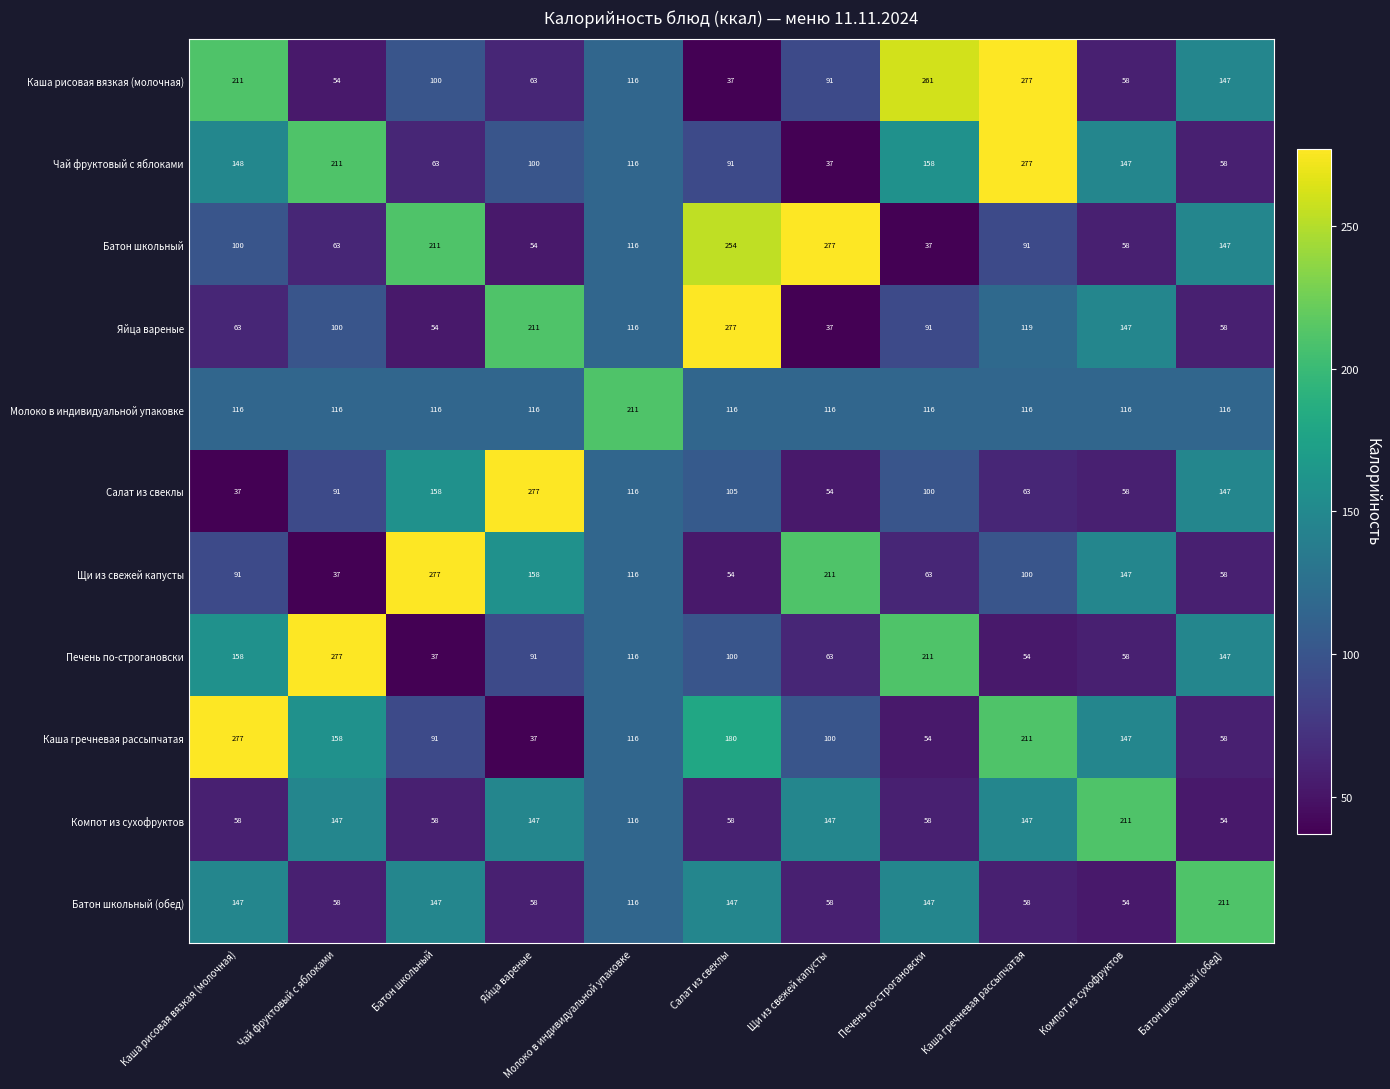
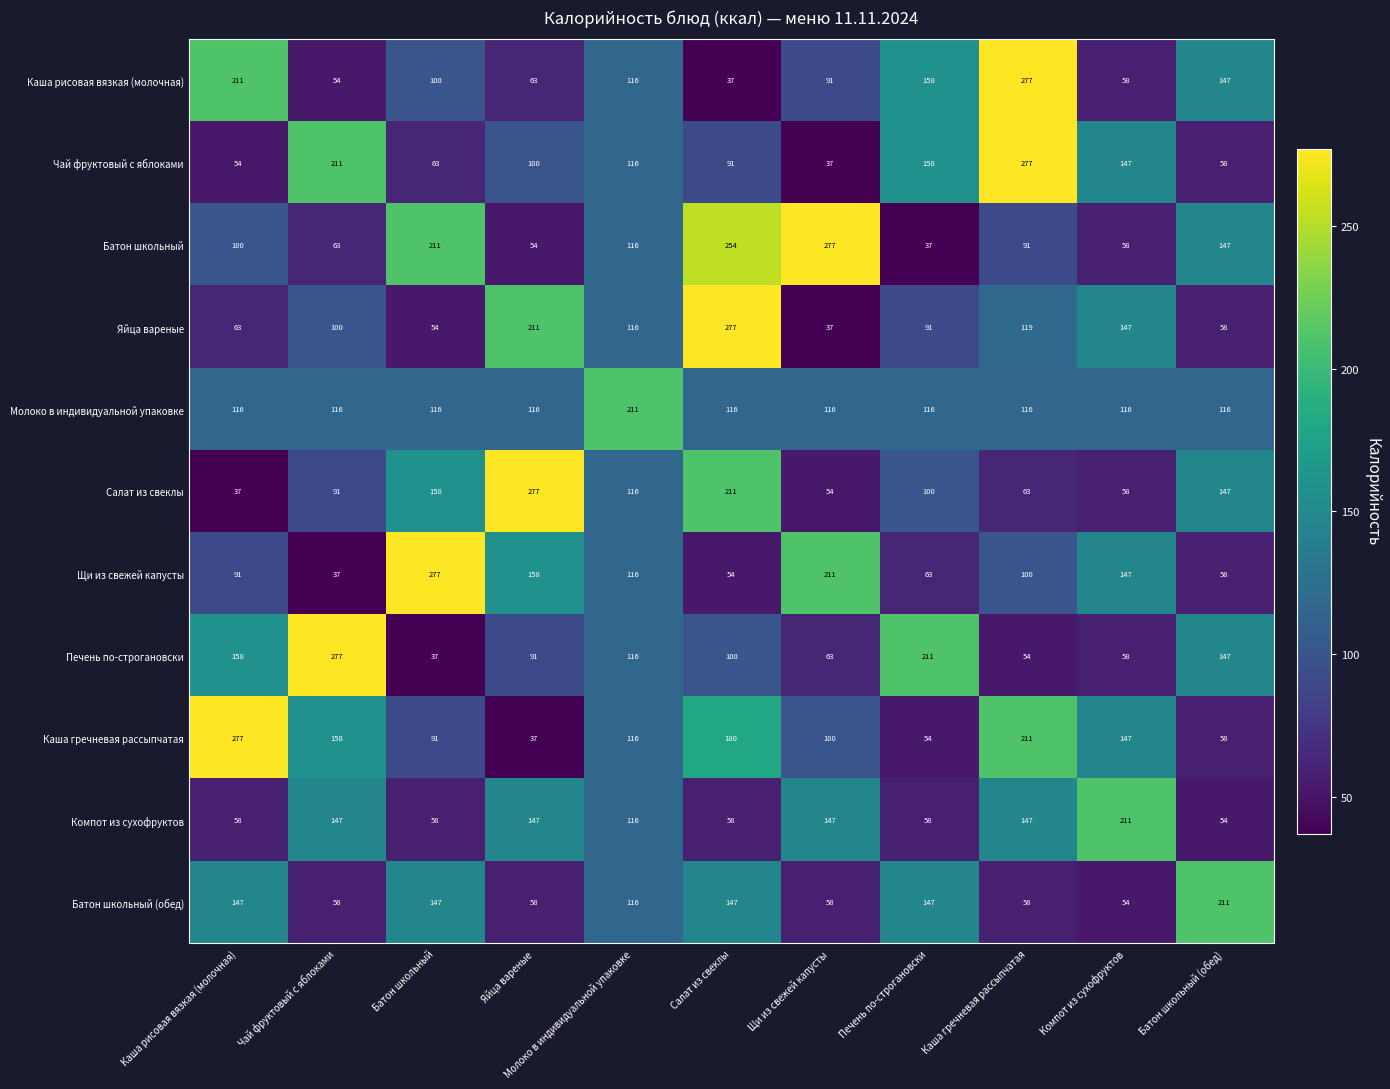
  {
    "Каша рисовая вязкая (молочная)": {
      "Каша рисовая вязкая (молочная)": 211,
      "Чай фруктовый с яблоками": 54,
      "Батон школьный": 100,
      "Яйца вареные": 63,
      "Молоко в индивидуальной упаковке": 116,
      "Салат из свеклы": 37,
      "Щи из свежей капусты": 91,
-     "Печень по-строгановски": 261,
+     "Печень по-строгановски": 158,
      "Каша гречневая рассыпчатая": 277,
      "Компот из сухофруктов": 58,
      "Батон школьный (обед)": 147
    },
    "Чай фруктовый с яблоками": {
-     "Каша рисовая вязкая (молочная)": 148,
+     "Каша рисовая вязкая (молочная)": 54,
      "Чай фруктовый с яблоками": 211,
      "Батон школьный": 63,
      "Яйца вареные": 100,
      "Молоко в индивидуальной упаковке": 116,
      "Салат из свеклы": 91,
      "Щи из свежей капусты": 37,
      "Печень по-строгановски": 158,
      "Каша гречневая рассыпчатая": 277,
      "Компот из сухофруктов": 147,
      "Батон школьный (обед)": 58
    },
    "Батон школьный": {
      "Каша рисовая вязкая (молочная)": 100,
      "Чай фруктовый с яблоками": 63,
      "Батон школьный": 211,
      "Яйца вареные": 54,
      "Молоко в индивидуальной упаковке": 116,
      "Салат из свеклы": 254,
      "Щи из свежей капусты": 277,
      "Печень по-строгановски": 37,
      "Каша гречневая рассыпчатая": 91,
      "Компот из сухофруктов": 58,
      "Батон школьный (обед)": 147
    },
    "Яйца вареные": {
      "Каша рисовая вязкая (молочная)": 63,
      "Чай фруктовый с яблоками": 100,
      "Батон школьный": 54,
      "Яйца вареные": 211,
      "Молоко в индивидуальной упаковке": 116,
      "Салат из свеклы": 277,
      "Щи из свежей капусты": 37,
      "Печень по-строгановски": 91,
      "Каша гречневая рассыпчатая": 119,
      "Компот из сухофруктов": 147,
      "Батон школьный (обед)": 58
    },
    "Молоко в индивидуальной упаковке": {
      "Каша рисовая вязкая (молочная)": 116,
      "Чай фруктовый с яблоками": 116,
      "Батон школьный": 116,
      "Яйца вареные": 116,
      "Молоко в индивидуальной упаковке": 211,
      "Салат из свеклы": 116,
      "Щи из свежей капусты": 116,
      "Печень по-строгановски": 116,
      "Каша гречневая рассыпчатая": 116,
      "Компот из сухофруктов": 116,
      "Батон школьный (обед)": 116
    },
    "Салат из свеклы": {
      "Каша рисовая вязкая (молочная)": 37,
      "Чай фруктовый с яблоками": 91,
      "Батон школьный": 158,
      "Яйца вареные": 277,
      "Молоко в индивидуальной упаковке": 116,
-     "Салат из свеклы": 105,
+     "Салат из свеклы": 211,
      "Щи из свежей капусты": 54,
      "Печень по-строгановски": 100,
      "Каша гречневая рассыпчатая": 63,
      "Компот из сухофруктов": 58,
      "Батон школьный (обед)": 147
    },
    "Щи из свежей капусты": {
      "Каша рисовая вязкая (молочная)": 91,
      "Чай фруктовый с яблоками": 37,
      "Батон школьный": 277,
      "Яйца вареные": 158,
      "Молоко в индивидуальной упаковке": 116,
      "Салат из свеклы": 54,
      "Щи из свежей капусты": 211,
      "Печень по-строгановски": 63,
      "Каша гречневая рассыпчатая": 100,
      "Компот из сухофруктов": 147,
      "Батон школьный (обед)": 58
    },
    "Печень по-строгановски": {
      "Каша рисовая вязкая (молочная)": 158,
      "Чай фруктовый с яблоками": 277,
      "Батон школьный": 37,
      "Яйца вареные": 91,
      "Молоко в индивидуальной упаковке": 116,
      "Салат из свеклы": 100,
      "Щи из свежей капусты": 63,
      "Печень по-строгановски": 211,
      "Каша гречневая рассыпчатая": 54,
      "Компот из сухофруктов": 58,
      "Батон школьный (обед)": 147
    },
    "Каша гречневая рассыпчатая": {
      "Каша рисовая вязкая (молочная)": 277,
      "Чай фруктовый с яблоками": 158,
      "Батон школьный": 91,
      "Яйца вареные": 37,
      "Молоко в индивидуальной упаковке": 116,
      "Салат из свеклы": 180,
      "Щи из свежей капусты": 100,
      "Печень по-строгановски": 54,
      "Каша гречневая рассыпчатая": 211,
      "Компот из сухофруктов": 147,
      "Батон школьный (обед)": 58
    },
    "Компот из сухофруктов": {
      "Каша рисовая вязкая (молочная)": 58,
      "Чай фруктовый с яблоками": 147,
      "Батон школьный": 58,
      "Яйца вареные": 147,
      "Молоко в индивидуальной упаковке": 116,
      "Салат из свеклы": 58,
      "Щи из свежей капусты": 147,
      "Печень по-строгановски": 58,
      "Каша гречневая рассыпчатая": 147,
      "Компот из сухофруктов": 211,
      "Батон школьный (обед)": 54
    },
    "Батон школьный (обед)": {
      "Каша рисовая вязкая (молочная)": 147,
      "Чай фруктовый с яблоками": 58,
      "Батон школьный": 147,
      "Яйца вареные": 58,
      "Молоко в индивидуальной упаковке": 116,
      "Салат из свеклы": 147,
      "Щи из свежей капусты": 58,
      "Печень по-строгановски": 147,
      "Каша гречневая рассыпчатая": 58,
      "Компот из сухофруктов": 54,
      "Батон школьный (обед)": 211
    }
  }
